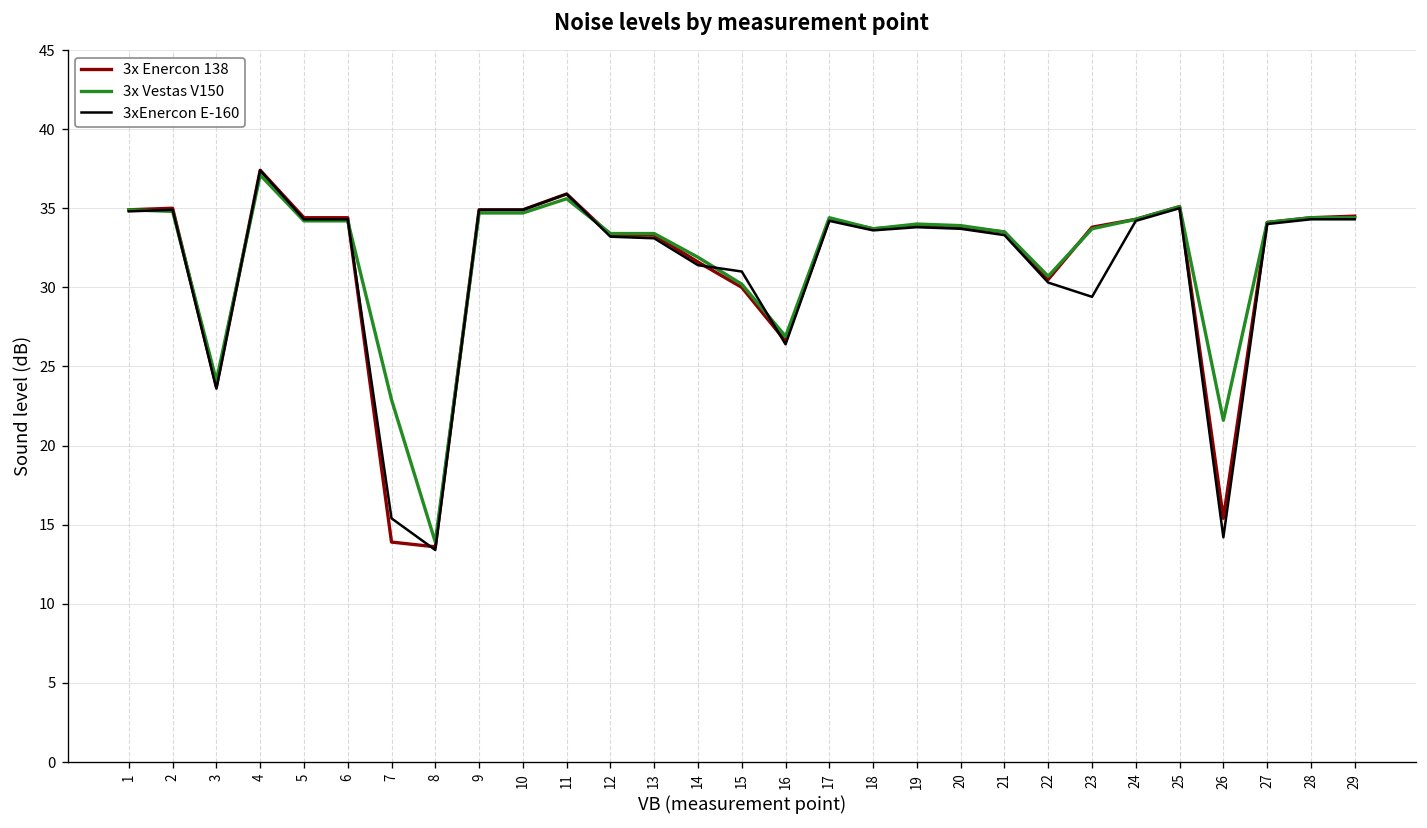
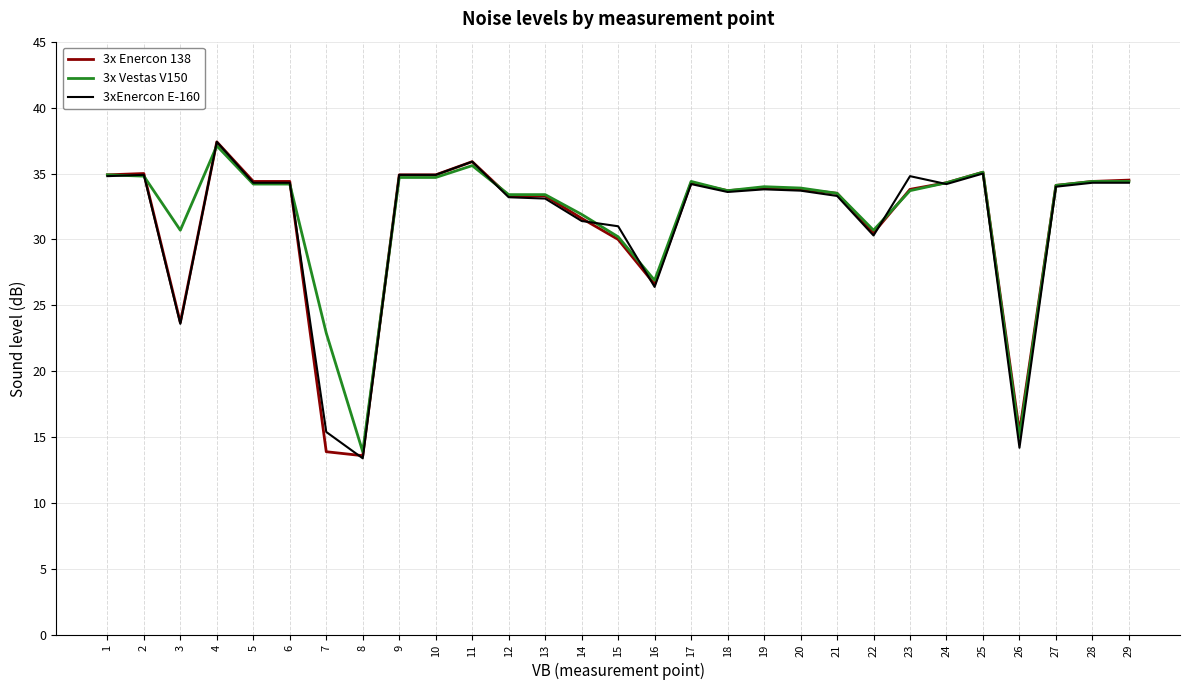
  {
    "3x Enercon 138": {
      "7": 13.9,
      "8": 13.6,
      "14": 31.6,
      "15": 30.0,
      "16": 26.6,
      "22": 30.5,
      "26": 15.4
    },
    "3x Vestas V150": {
-     "3": 24.1,
+     "3": 30.7,
      "4": 37.1,
      "7": 22.9,
      "8": 13.9,
      "9": 34.7,
      "10": 34.7,
      "11": 35.6,
      "14": 31.9,
      "15": 30.2,
      "16": 26.9,
      "22": 30.7,
-     "26": 21.6
+     "26": 15.0
    },
    "3xEnercon E-160": {
      "7": 15.4,
      "8": 13.4,
      "13": 33.1,
      "14": 31.4,
      "15": 31.0,
      "16": 26.4,
      "21": 33.3,
      "22": 30.3,
-     "23": 29.4,
+     "23": 34.8,
      "26": 14.2
    }
  }
